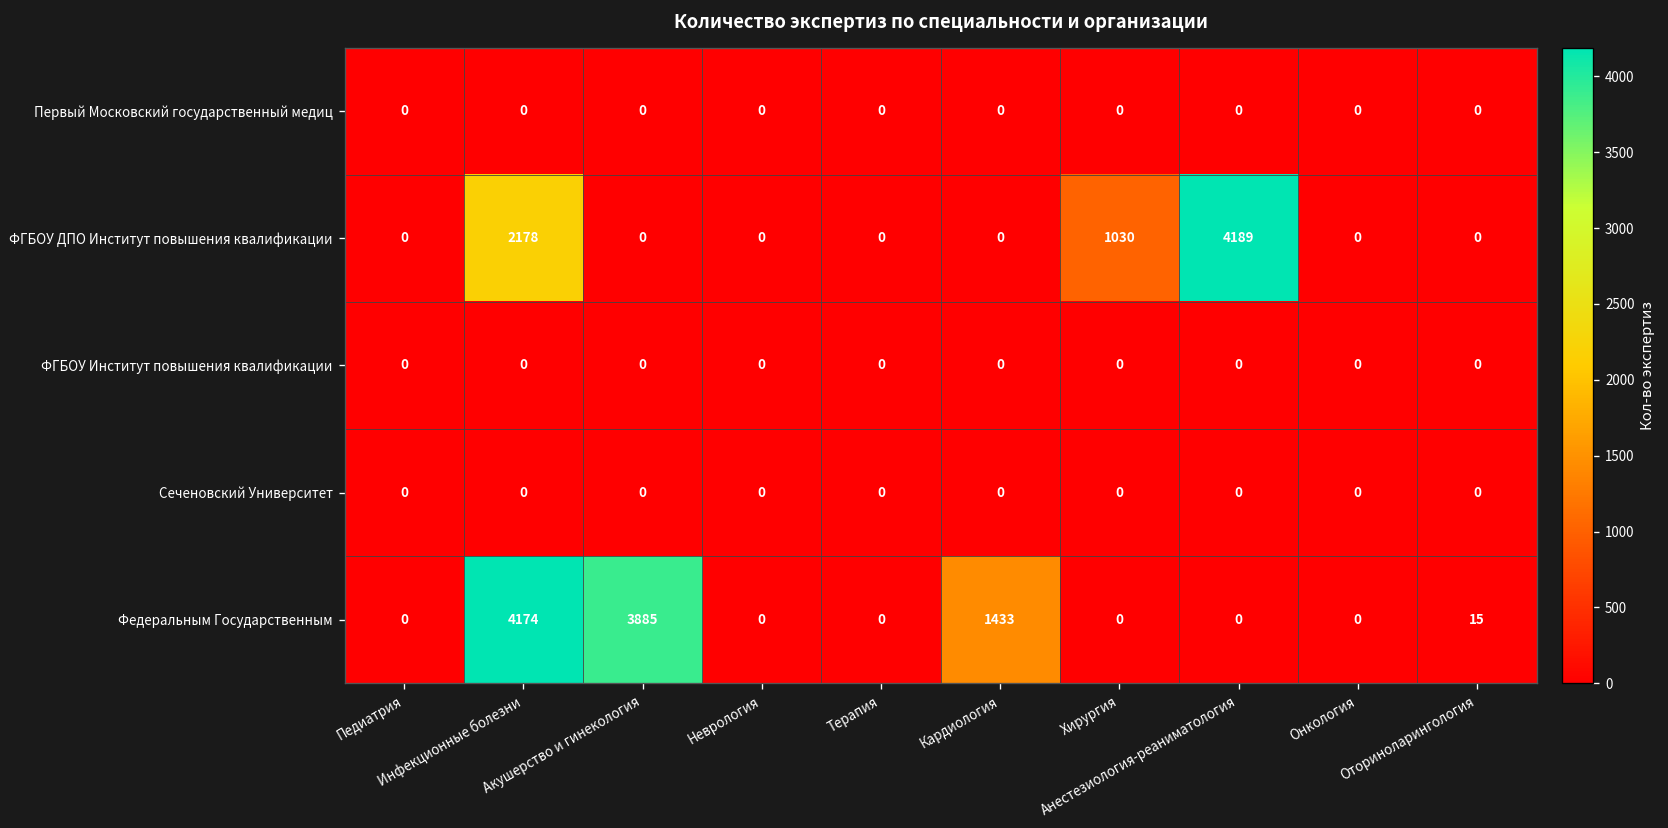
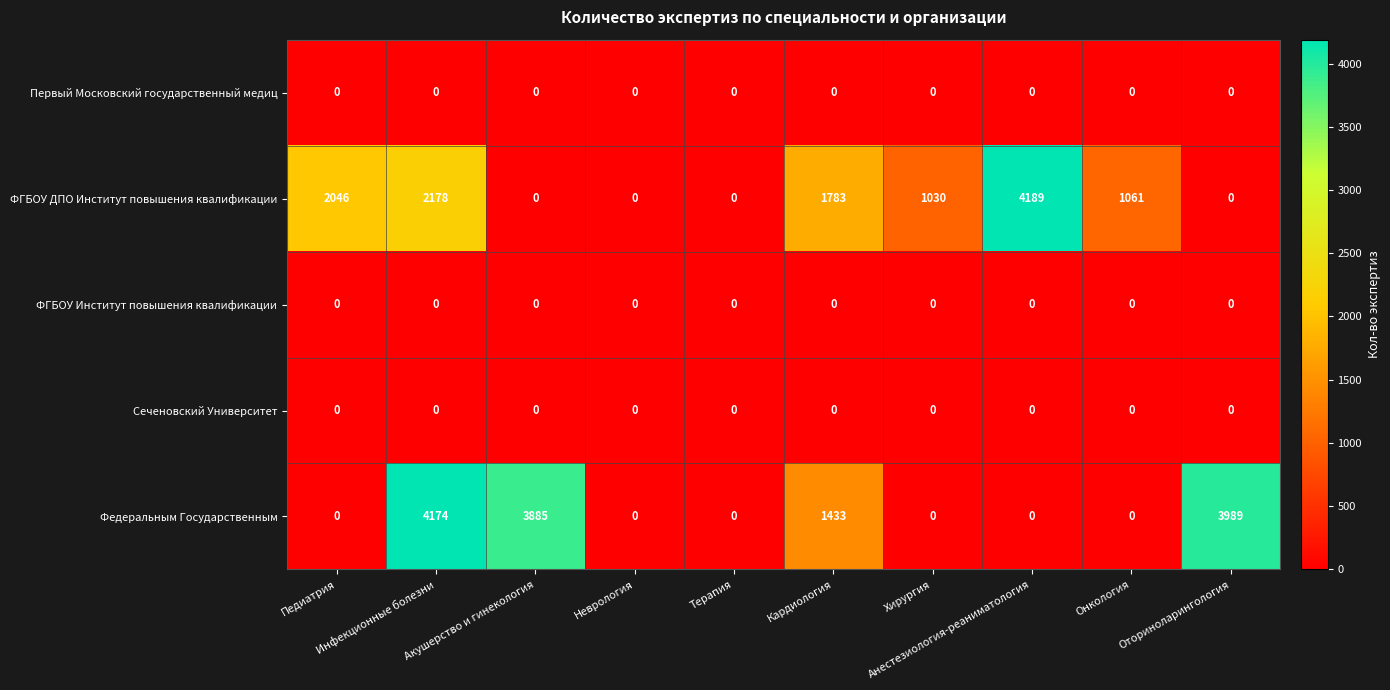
  {
    "Первый Московский государственный медиц": {
      "Педиатрия": 0,
      "Инфекционные болезни": 0,
      "Акушерство и гинекология": 0,
      "Неврология": 0,
      "Терапия": 0,
      "Кардиология": 0,
      "Хирургия": 0,
      "Анестезиология-реаниматология": 0,
      "Онкология": 0,
      "Оториноларингология": 0
    },
    "ФГБОУ ДПО Институт повышения квалификации": {
-     "Педиатрия": 0,
+     "Педиатрия": 2046,
      "Инфекционные болезни": 2178,
      "Акушерство и гинекология": 0,
      "Неврология": 0,
      "Терапия": 0,
-     "Кардиология": 0,
+     "Кардиология": 1783,
      "Хирургия": 1030,
      "Анестезиология-реаниматология": 4189,
-     "Онкология": 0,
+     "Онкология": 1061,
      "Оториноларингология": 0
    },
    "ФГБОУ Институт повышения квалификации": {
      "Педиатрия": 0,
      "Инфекционные болезни": 0,
      "Акушерство и гинекология": 0,
      "Неврология": 0,
      "Терапия": 0,
      "Кардиология": 0,
      "Хирургия": 0,
      "Анестезиология-реаниматология": 0,
      "Онкология": 0,
      "Оториноларингология": 0
    },
    "Сеченовский Университет": {
      "Педиатрия": 0,
      "Инфекционные болезни": 0,
      "Акушерство и гинекология": 0,
      "Неврология": 0,
      "Терапия": 0,
      "Кардиология": 0,
      "Хирургия": 0,
      "Анестезиология-реаниматология": 0,
      "Онкология": 0,
      "Оториноларингология": 0
    },
    "Федеральным Государственным": {
      "Педиатрия": 0,
      "Инфекционные болезни": 4174,
      "Акушерство и гинекология": 3885,
      "Неврология": 0,
      "Терапия": 0,
      "Кардиология": 1433,
      "Хирургия": 0,
      "Анестезиология-реаниматология": 0,
      "Онкология": 0,
-     "Оториноларингология": 15
+     "Оториноларингология": 3989
    }
  }
